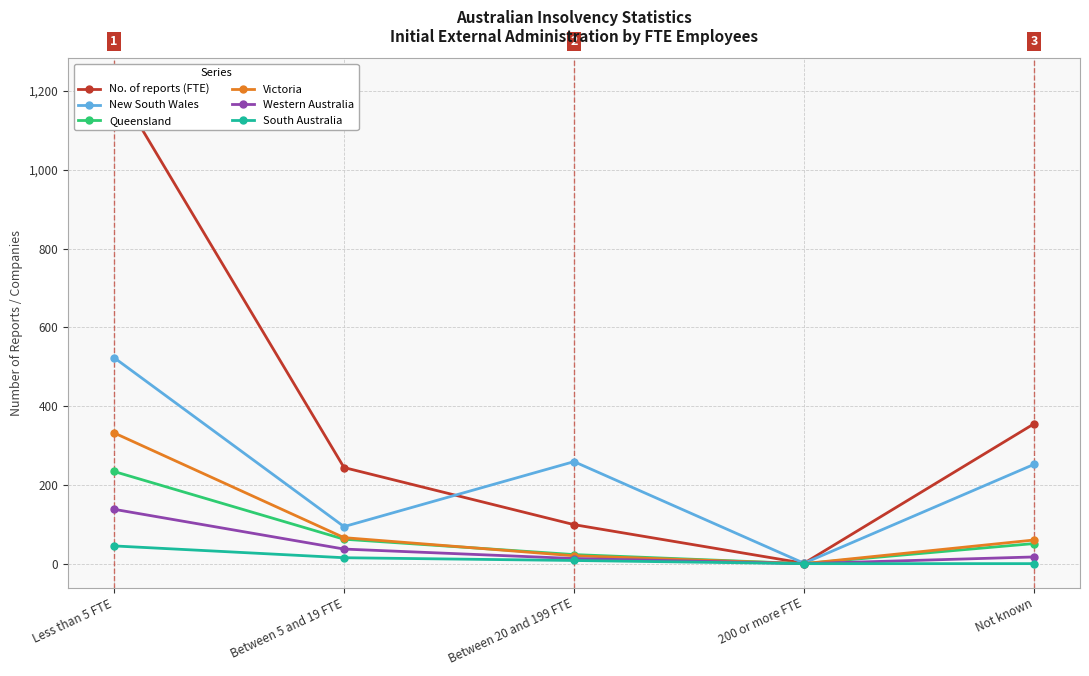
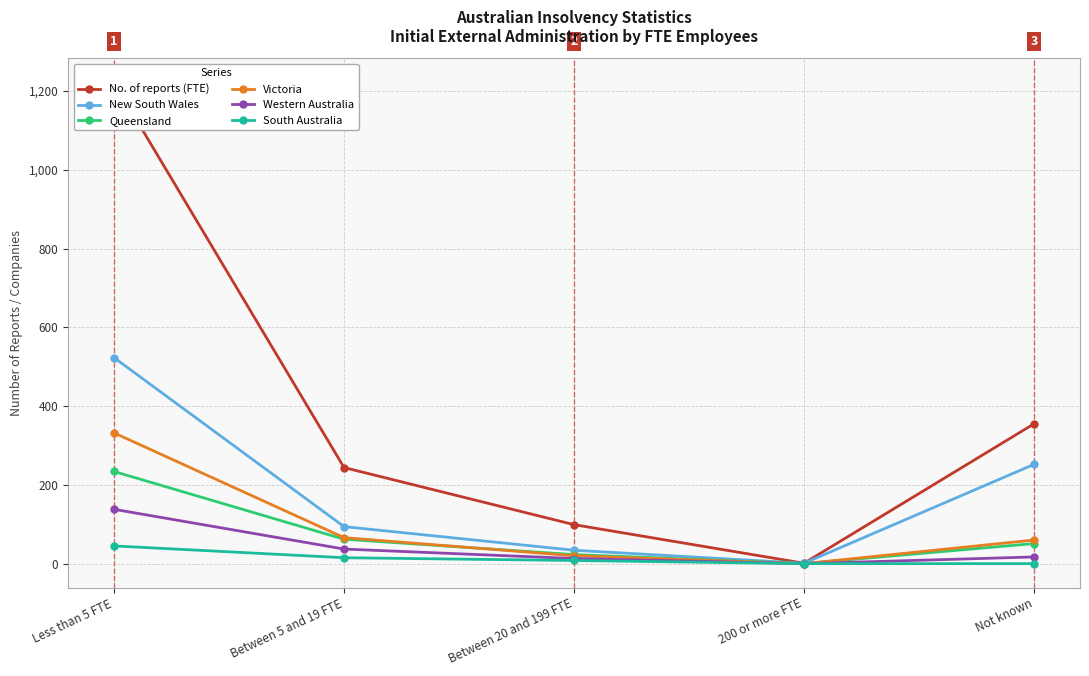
  {
    "No. of reports (FTE)": {
      "Between 5 and 19 FTE": 240,
      "Between 20 and 199 FTE": 100,
      "Not known": 360
    },
    "New South Wales": {
      "Less than 5 FTE": 520,
      "Between 5 and 19 FTE": 90,
-     "Between 20 and 199 FTE": 260,
+     "Between 20 and 199 FTE": 30,
      "Not known": 250
    },
    "Victoria": {
      "Less than 5 FTE": 330,
      "Not known": 60
    },
    "Western Australia": {
      "Less than 5 FTE": 140,
      "Between 5 and 19 FTE": 40,
      "Not known": 20
    }
  }
